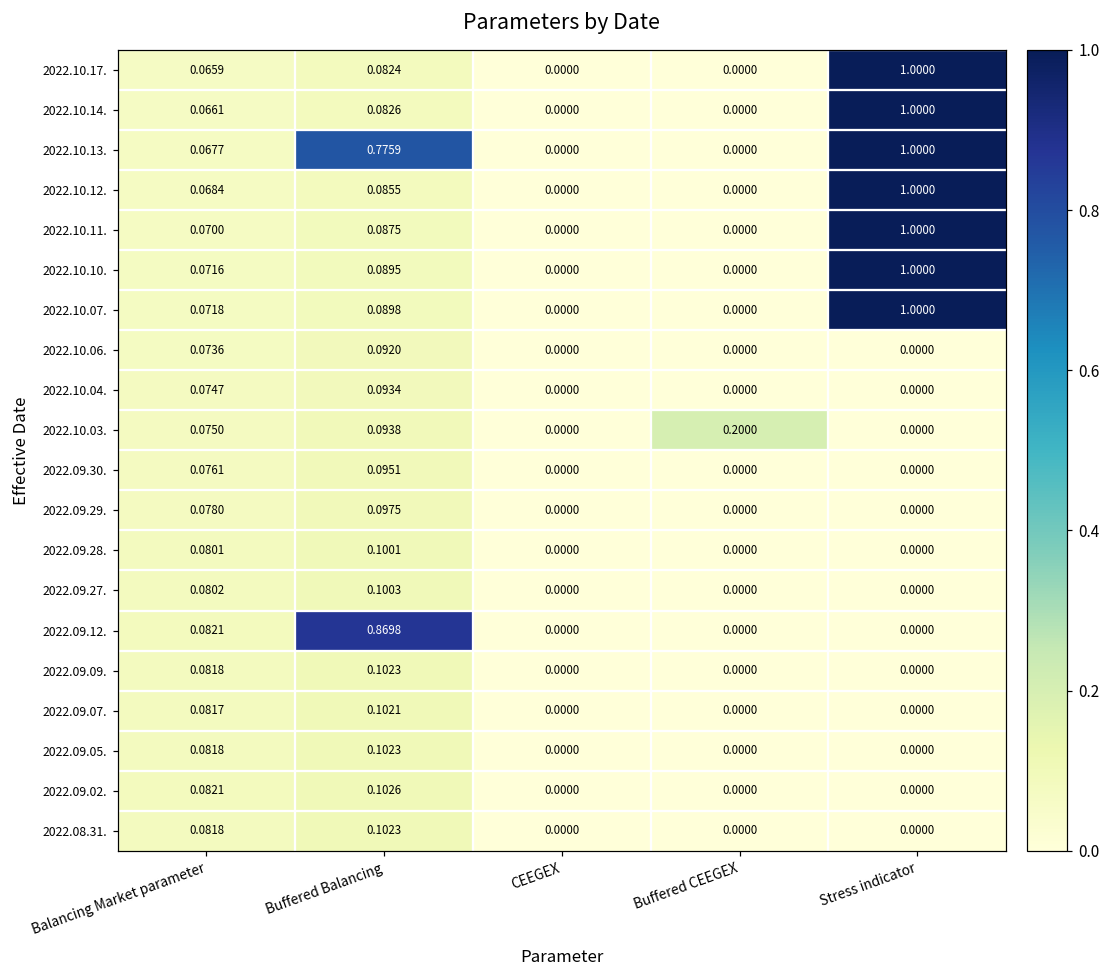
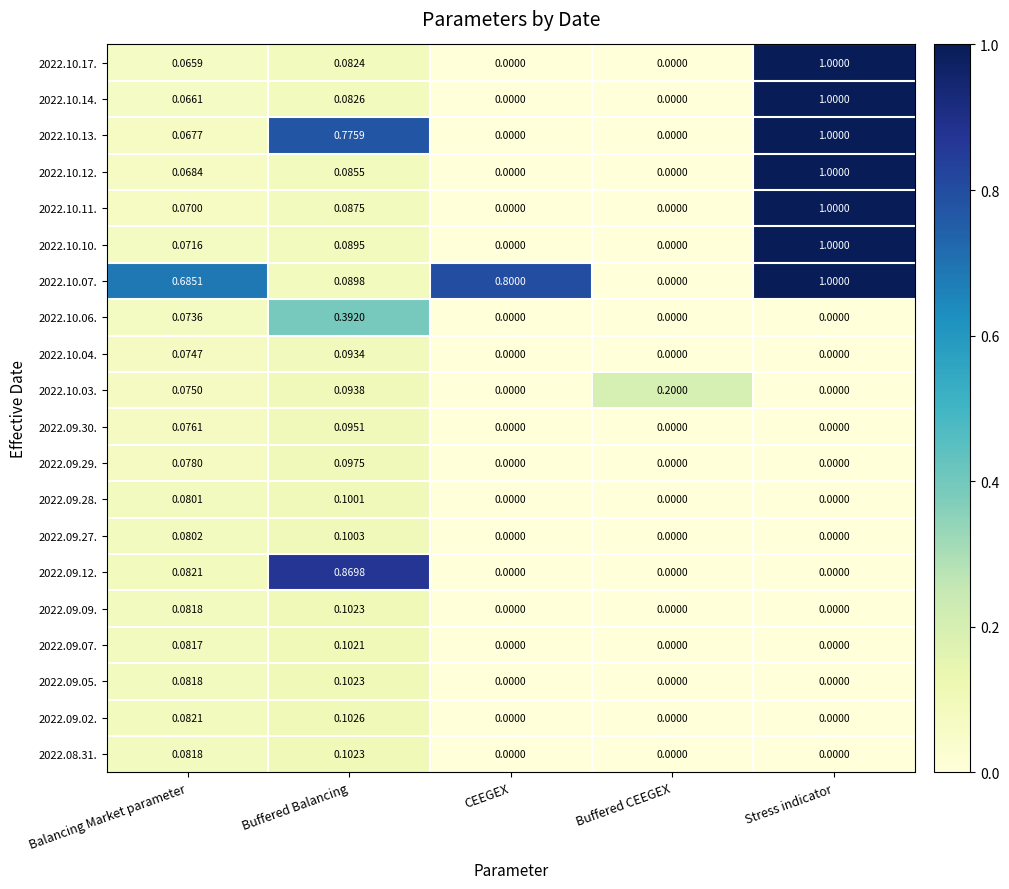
  {
    "2022.10.17.": {
      "Balancing Market parameter": 0.0659,
      "Buffered Balancing": 0.0824,
      "CEEGEX": 0.0000,
      "Buffered CEEGEX": 0.0000,
      "Stress indicator": 1.0000
    },
    "2022.10.14.": {
      "Balancing Market parameter": 0.0661,
      "Buffered Balancing": 0.0826,
      "CEEGEX": 0.0000,
      "Buffered CEEGEX": 0.0000,
      "Stress indicator": 1.0000
    },
    "2022.10.13.": {
      "Balancing Market parameter": 0.0677,
      "Buffered Balancing": 0.7759,
      "CEEGEX": 0.0000,
      "Buffered CEEGEX": 0.0000,
      "Stress indicator": 1.0000
    },
    "2022.10.12.": {
      "Balancing Market parameter": 0.0684,
      "Buffered Balancing": 0.0855,
      "CEEGEX": 0.0000,
      "Buffered CEEGEX": 0.0000,
      "Stress indicator": 1.0000
    },
    "2022.10.11.": {
      "Balancing Market parameter": 0.0700,
      "Buffered Balancing": 0.0875,
      "CEEGEX": 0.0000,
      "Buffered CEEGEX": 0.0000,
      "Stress indicator": 1.0000
    },
    "2022.10.10.": {
      "Balancing Market parameter": 0.0716,
      "Buffered Balancing": 0.0895,
      "CEEGEX": 0.0000,
      "Buffered CEEGEX": 0.0000,
      "Stress indicator": 1.0000
    },
    "2022.10.07.": {
-     "Balancing Market parameter": 0.0718,
+     "Balancing Market parameter": 0.6851,
      "Buffered Balancing": 0.0898,
-     "CEEGEX": 0.0000,
+     "CEEGEX": 0.8000,
      "Buffered CEEGEX": 0.0000,
      "Stress indicator": 1.0000
    },
    "2022.10.06.": {
      "Balancing Market parameter": 0.0736,
-     "Buffered Balancing": 0.0920,
+     "Buffered Balancing": 0.3920,
      "CEEGEX": 0.0000,
      "Buffered CEEGEX": 0.0000,
      "Stress indicator": 0.0000
    },
    "2022.10.04.": {
      "Balancing Market parameter": 0.0747,
      "Buffered Balancing": 0.0934,
      "CEEGEX": 0.0000,
      "Buffered CEEGEX": 0.0000,
      "Stress indicator": 0.0000
    },
    "2022.10.03.": {
      "Balancing Market parameter": 0.0750,
      "Buffered Balancing": 0.0938,
      "CEEGEX": 0.0000,
      "Buffered CEEGEX": 0.2000,
      "Stress indicator": 0.0000
    },
    "2022.09.30.": {
      "Balancing Market parameter": 0.0761,
      "Buffered Balancing": 0.0951,
      "CEEGEX": 0.0000,
      "Buffered CEEGEX": 0.0000,
      "Stress indicator": 0.0000
    },
    "2022.09.29.": {
      "Balancing Market parameter": 0.0780,
      "Buffered Balancing": 0.0975,
      "CEEGEX": 0.0000,
      "Buffered CEEGEX": 0.0000,
      "Stress indicator": 0.0000
    },
    "2022.09.28.": {
      "Balancing Market parameter": 0.0801,
      "Buffered Balancing": 0.1001,
      "CEEGEX": 0.0000,
      "Buffered CEEGEX": 0.0000,
      "Stress indicator": 0.0000
    },
    "2022.09.27.": {
      "Balancing Market parameter": 0.0802,
      "Buffered Balancing": 0.1003,
      "CEEGEX": 0.0000,
      "Buffered CEEGEX": 0.0000,
      "Stress indicator": 0.0000
    },
    "2022.09.12.": {
      "Balancing Market parameter": 0.0821,
      "Buffered Balancing": 0.8698,
      "CEEGEX": 0.0000,
      "Buffered CEEGEX": 0.0000,
      "Stress indicator": 0.0000
    },
    "2022.09.09.": {
      "Balancing Market parameter": 0.0818,
      "Buffered Balancing": 0.1023,
      "CEEGEX": 0.0000,
      "Buffered CEEGEX": 0.0000,
      "Stress indicator": 0.0000
    },
    "2022.09.07.": {
      "Balancing Market parameter": 0.0817,
      "Buffered Balancing": 0.1021,
      "CEEGEX": 0.0000,
      "Buffered CEEGEX": 0.0000,
      "Stress indicator": 0.0000
    },
    "2022.09.05.": {
      "Balancing Market parameter": 0.0818,
      "Buffered Balancing": 0.1023,
      "CEEGEX": 0.0000,
      "Buffered CEEGEX": 0.0000,
      "Stress indicator": 0.0000
    },
    "2022.09.02.": {
      "Balancing Market parameter": 0.0821,
      "Buffered Balancing": 0.1026,
      "CEEGEX": 0.0000,
      "Buffered CEEGEX": 0.0000,
      "Stress indicator": 0.0000
    },
    "2022.08.31.": {
      "Balancing Market parameter": 0.0818,
      "Buffered Balancing": 0.1023,
      "CEEGEX": 0.0000,
      "Buffered CEEGEX": 0.0000,
      "Stress indicator": 0.0000
    }
  }
